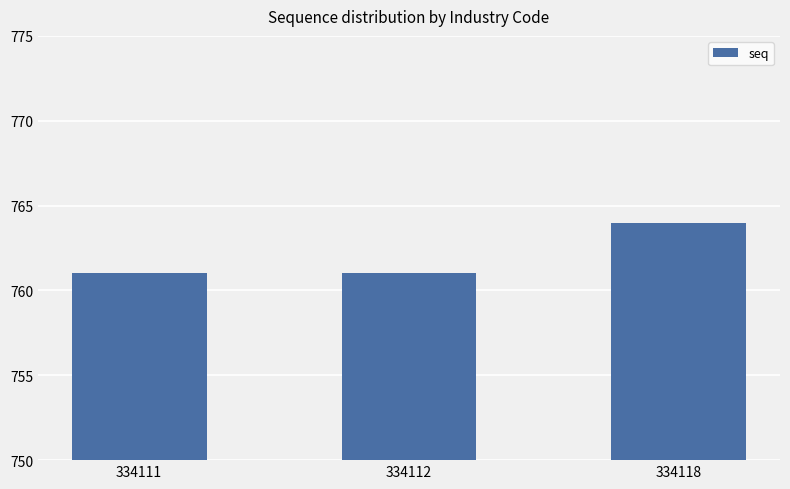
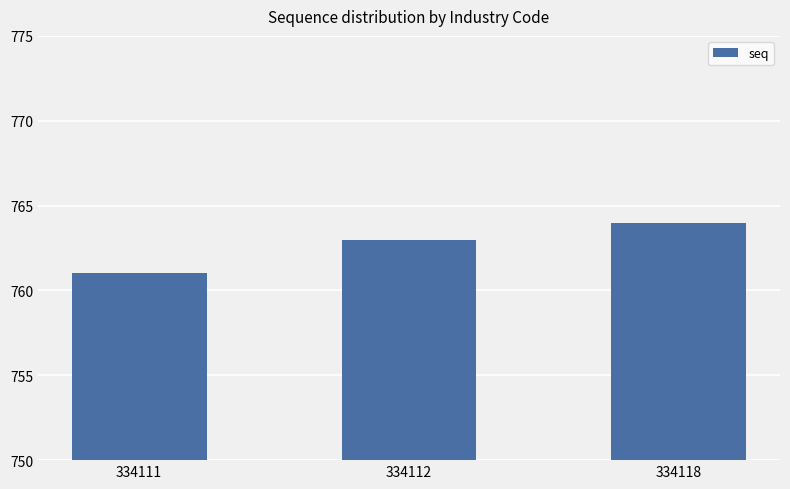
  {
    "334111": 761,
-   "334112": 761,
+   "334112": 763,
    "334118": 764
  }
